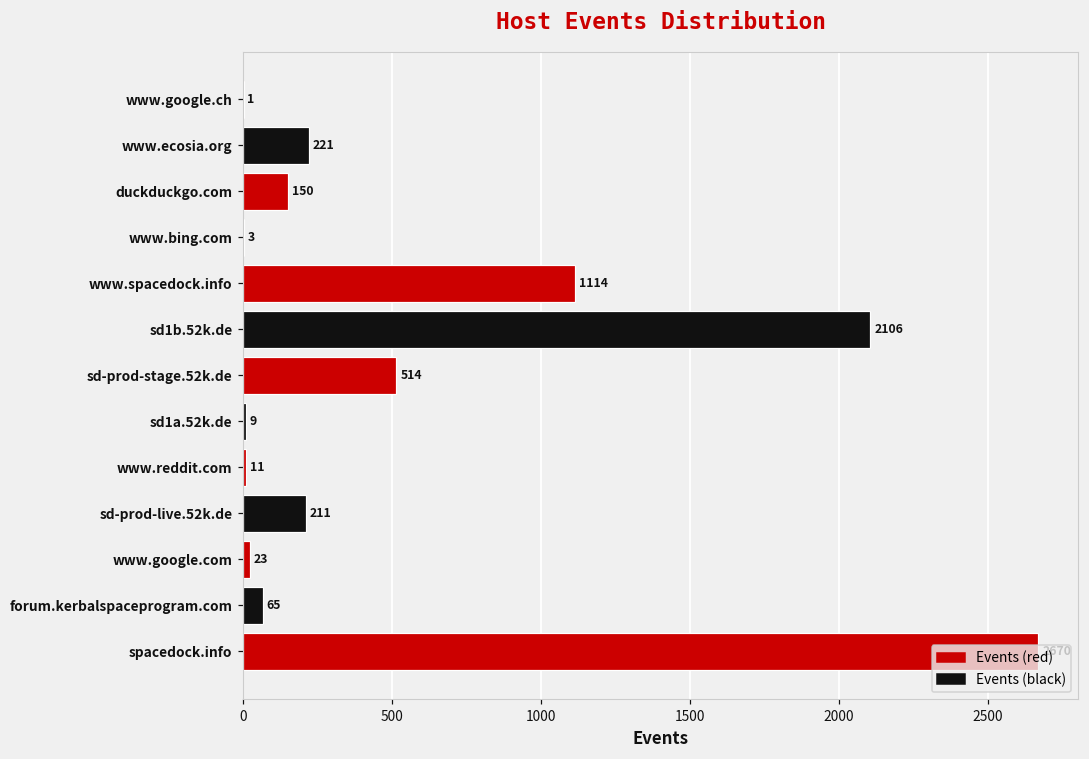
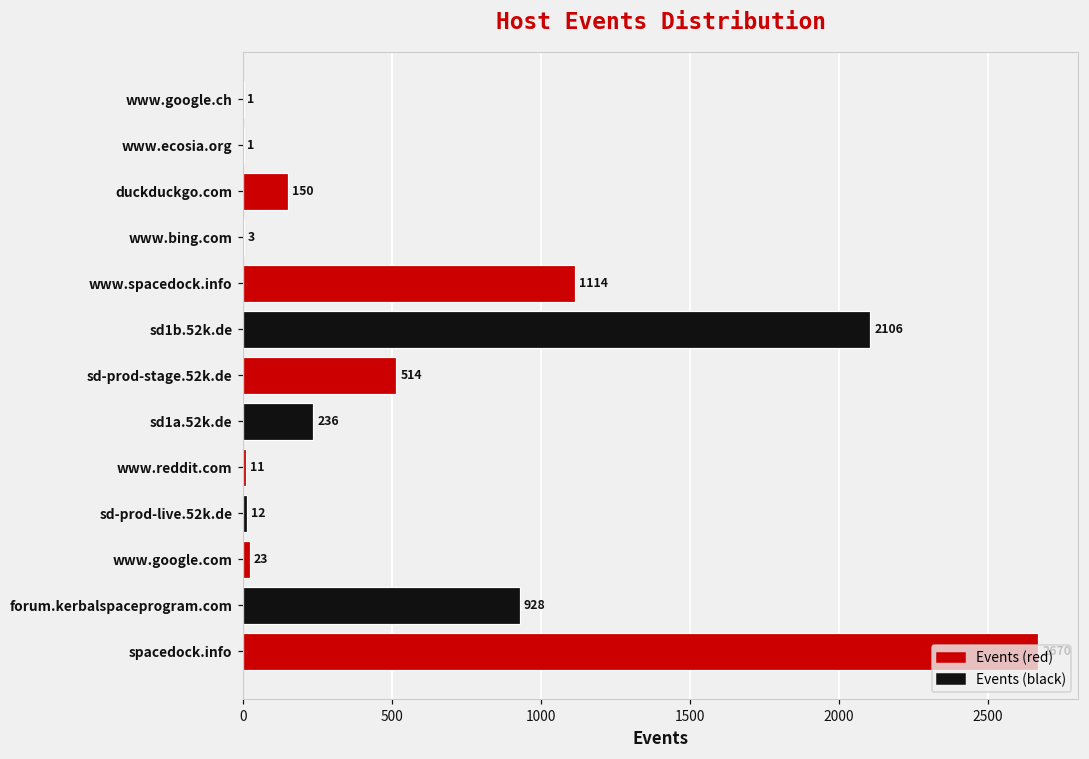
  {
    "www.google.ch": 1,
-   "www.ecosia.org": 221,
+   "www.ecosia.org": 1,
    "duckduckgo.com": 150,
    "www.bing.com": 3,
    "www.spacedock.info": 1114,
    "sd1b.52k.de": 2106,
    "sd-prod-stage.52k.de": 514,
-   "sd1a.52k.de": 9,
+   "sd1a.52k.de": 236,
    "www.reddit.com": 11,
-   "sd-prod-live.52k.de": 211,
+   "sd-prod-live.52k.de": 12,
    "www.google.com": 23,
-   "forum.kerbalspaceprogram.com": 65
+   "forum.kerbalspaceprogram.com": 928
  }
